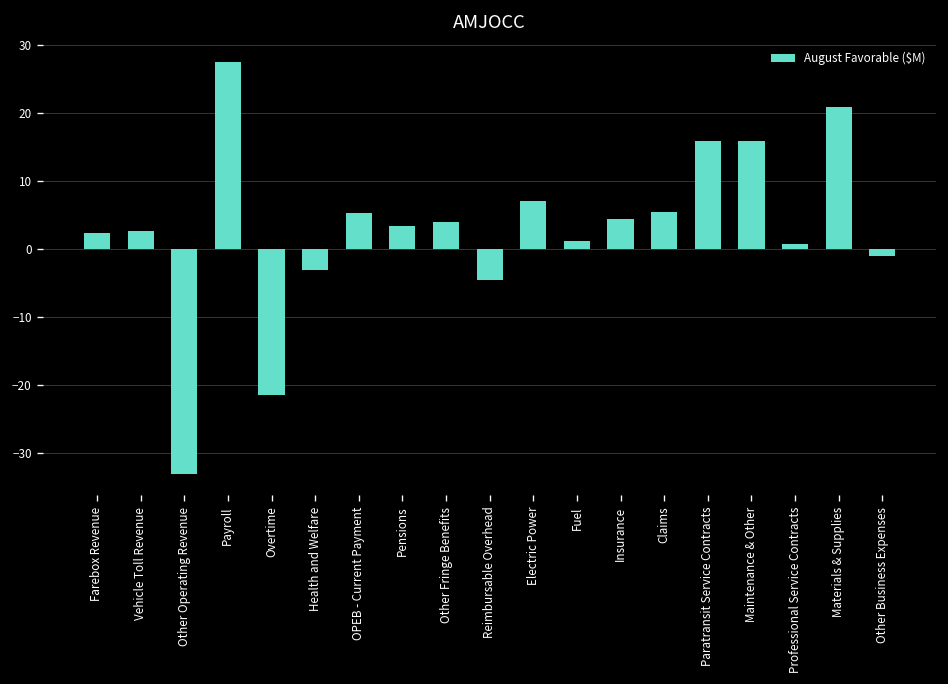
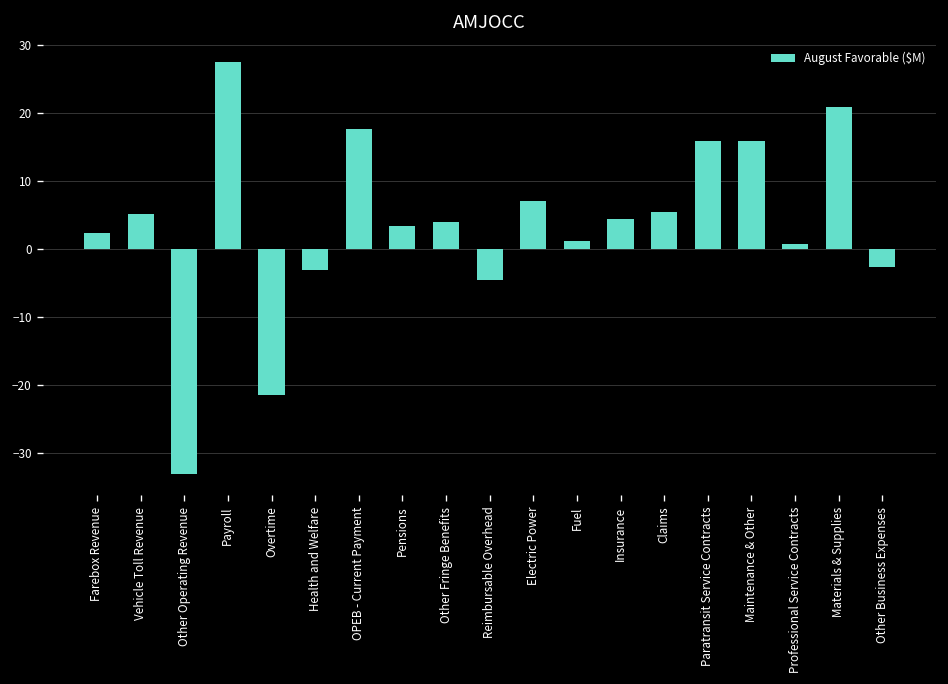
  {
    "Farebox Revenue": 2,
-   "Vehicle Toll Revenue": 3,
+   "Vehicle Toll Revenue": 5,
    "Other Operating Revenue": -33,
    "Payroll": 28,
    "Overtime": -22,
    "Health and Welfare": -3,
-   "OPEB - Current Payment": 5,
+   "OPEB - Current Payment": 18,
    "Pensions": 3,
    "Other Fringe Benefits": 4,
    "Reimbursable Overhead": -5,
    "Electric Power": 7,
    "Fuel": 1,
    "Insurance": 4,
    "Claims": 5,
    "Paratransit Service Contracts": 16,
    "Maintenance & Other": 16,
    "Professional Service Contracts": 1,
    "Materials & Supplies": 21,
-   "Other Business Expenses": -1
+   "Other Business Expenses": -3
  }
